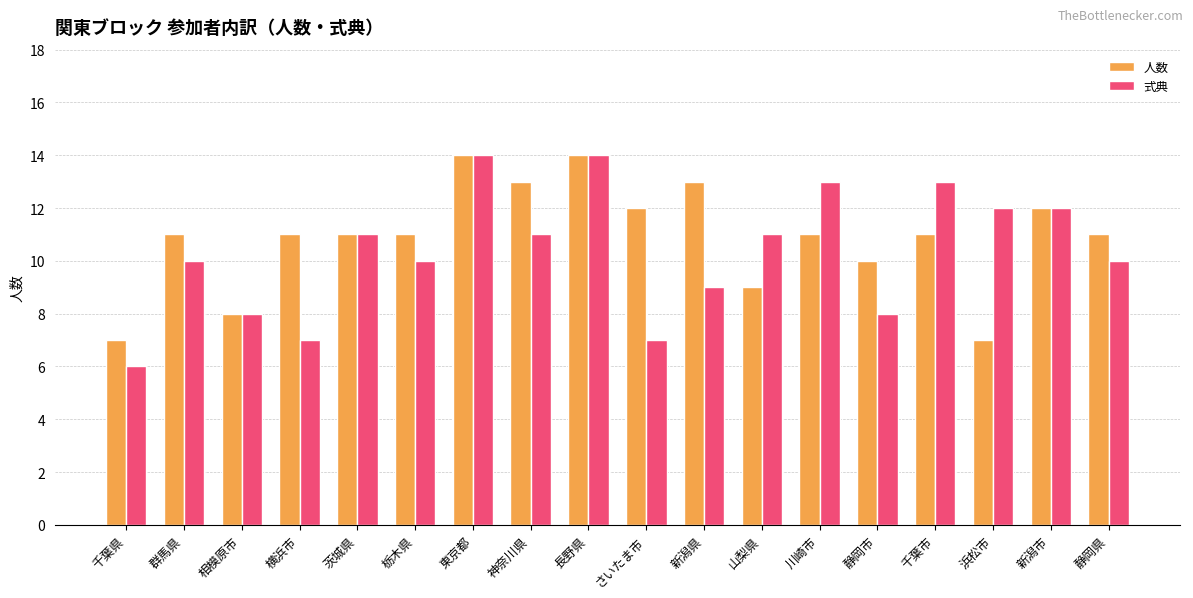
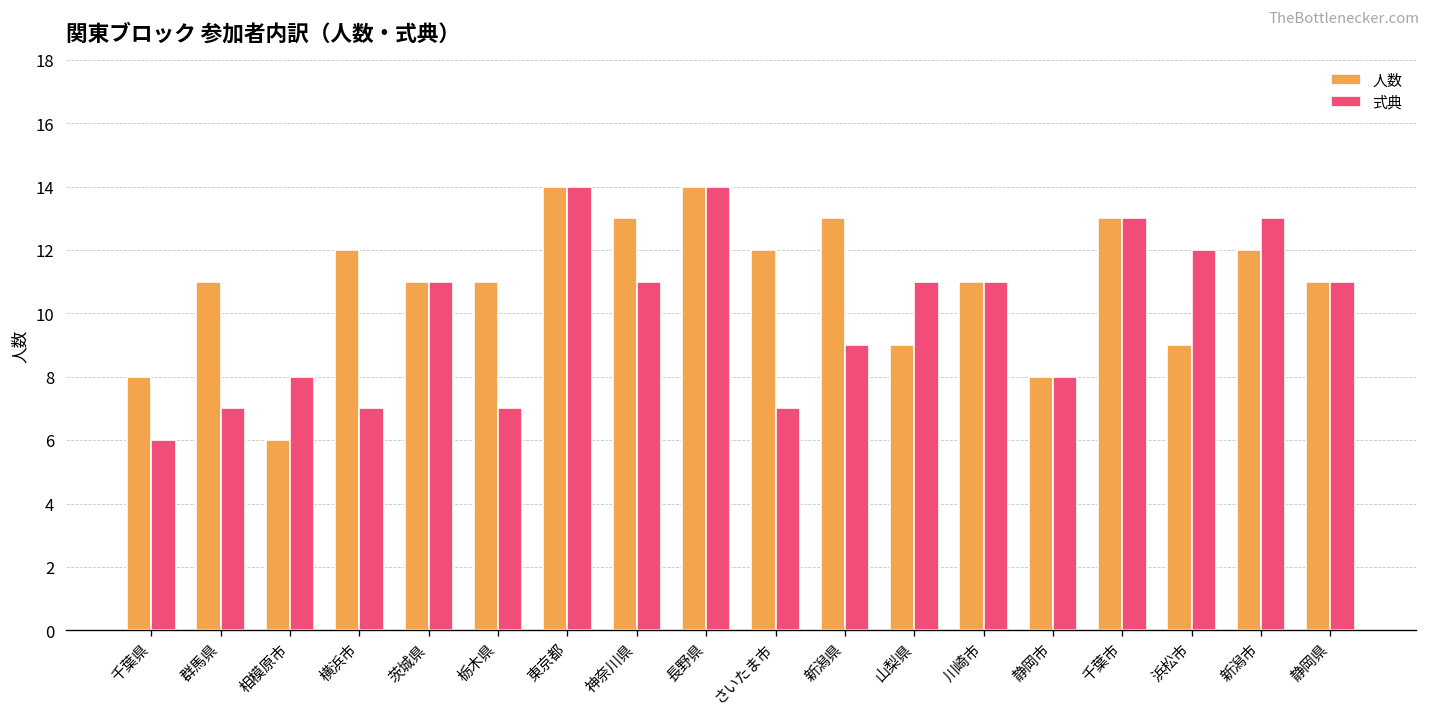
  {
    "人数": {
-     "千葉県": 7,
+     "千葉県": 8,
      "群馬県": 11,
-     "相模原市": 8,
-     "横浜市": 11,
+     "相模原市": 6,
+     "横浜市": 12,
      "茨城県": 11,
      "栃木県": 11,
      "東京都": 14,
      "神奈川県": 13,
      "長野県": 14,
      "さいたま市": 12,
      "新潟県": 13,
      "山梨県": 9,
      "川崎市": 11,
-     "静岡市": 10,
-     "千葉市": 11,
-     "浜松市": 7,
+     "静岡市": 8,
+     "千葉市": 13,
+     "浜松市": 9,
      "新潟市": 12,
      "静岡県": 11
    },
    "式典": {
      "千葉県": 6,
-     "群馬県": 10,
+     "群馬県": 7,
      "相模原市": 8,
      "横浜市": 7,
      "茨城県": 11,
-     "栃木県": 10,
+     "栃木県": 7,
      "東京都": 14,
      "神奈川県": 11,
      "長野県": 14,
      "さいたま市": 7,
      "新潟県": 9,
      "山梨県": 11,
-     "川崎市": 13,
+     "川崎市": 11,
      "静岡市": 8,
      "千葉市": 13,
      "浜松市": 12,
-     "新潟市": 12,
-     "静岡県": 10
+     "新潟市": 13,
+     "静岡県": 11
    }
  }
